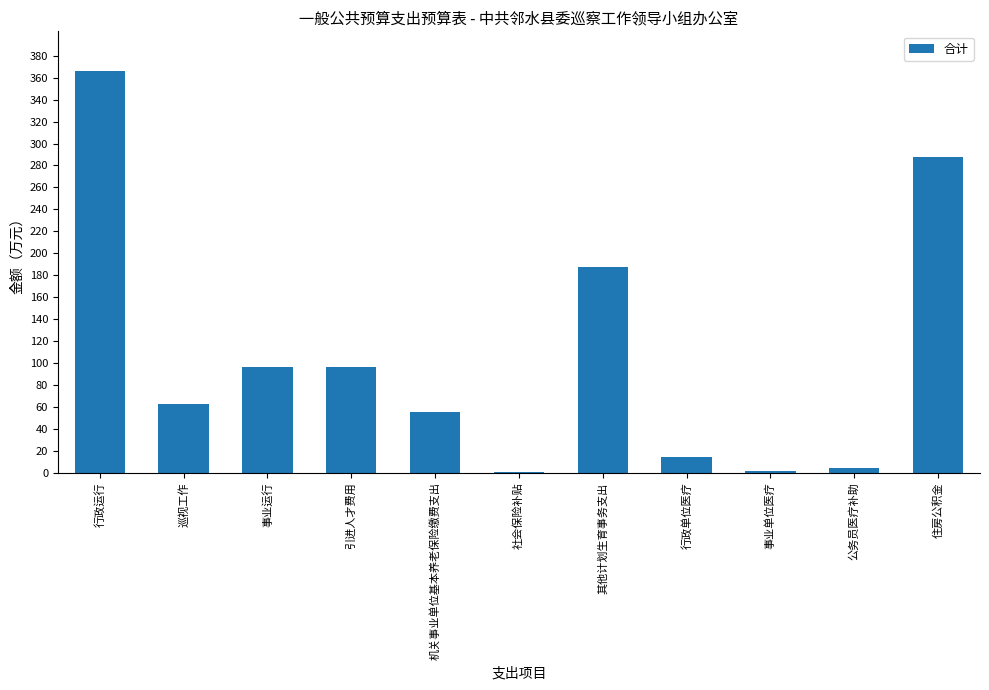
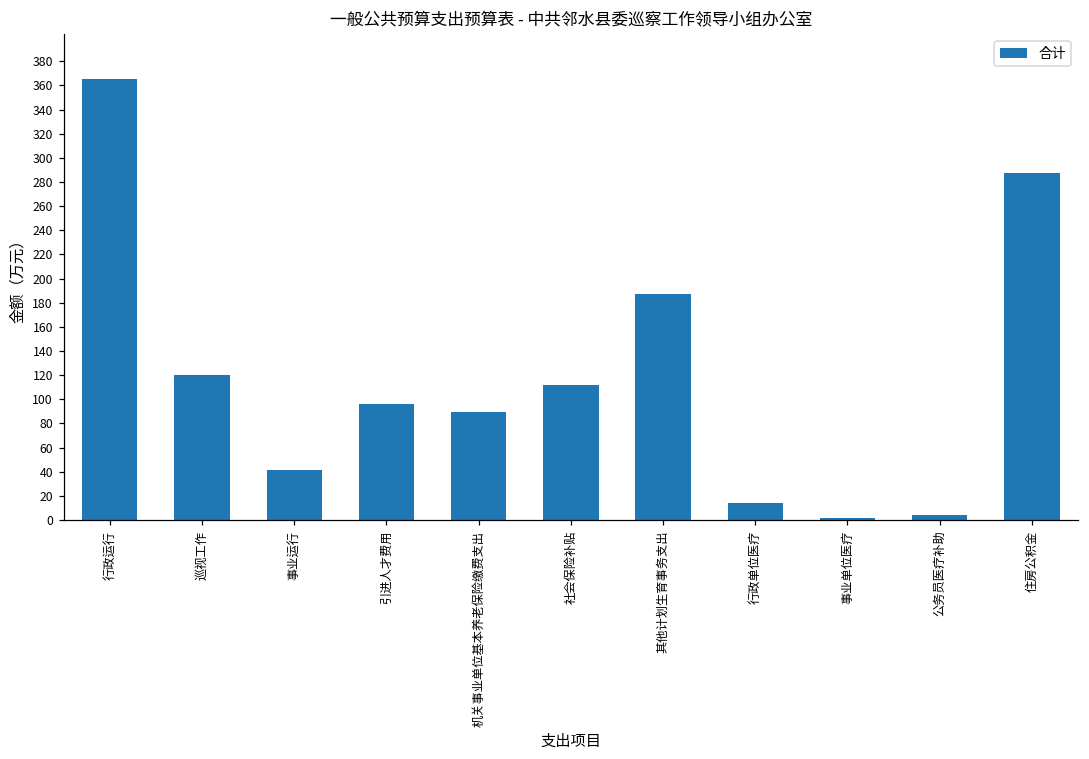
  {
    "行政运行": 366,
-   "巡视工作": 63,
-   "事业运行": 96,
+   "巡视工作": 120,
+   "事业运行": 41,
    "引进人才费用": 96,
-   "机关事业单位基本养老保险缴费支出": 56,
-   "社会保险补贴": 0,
+   "机关事业单位基本养老保险缴费支出": 89,
+   "社会保险补贴": 112,
    "其他计划生育事务支出": 187,
    "行政单位医疗": 14,
    "公务员医疗补助": 4,
    "住房公积金": 287
  }
